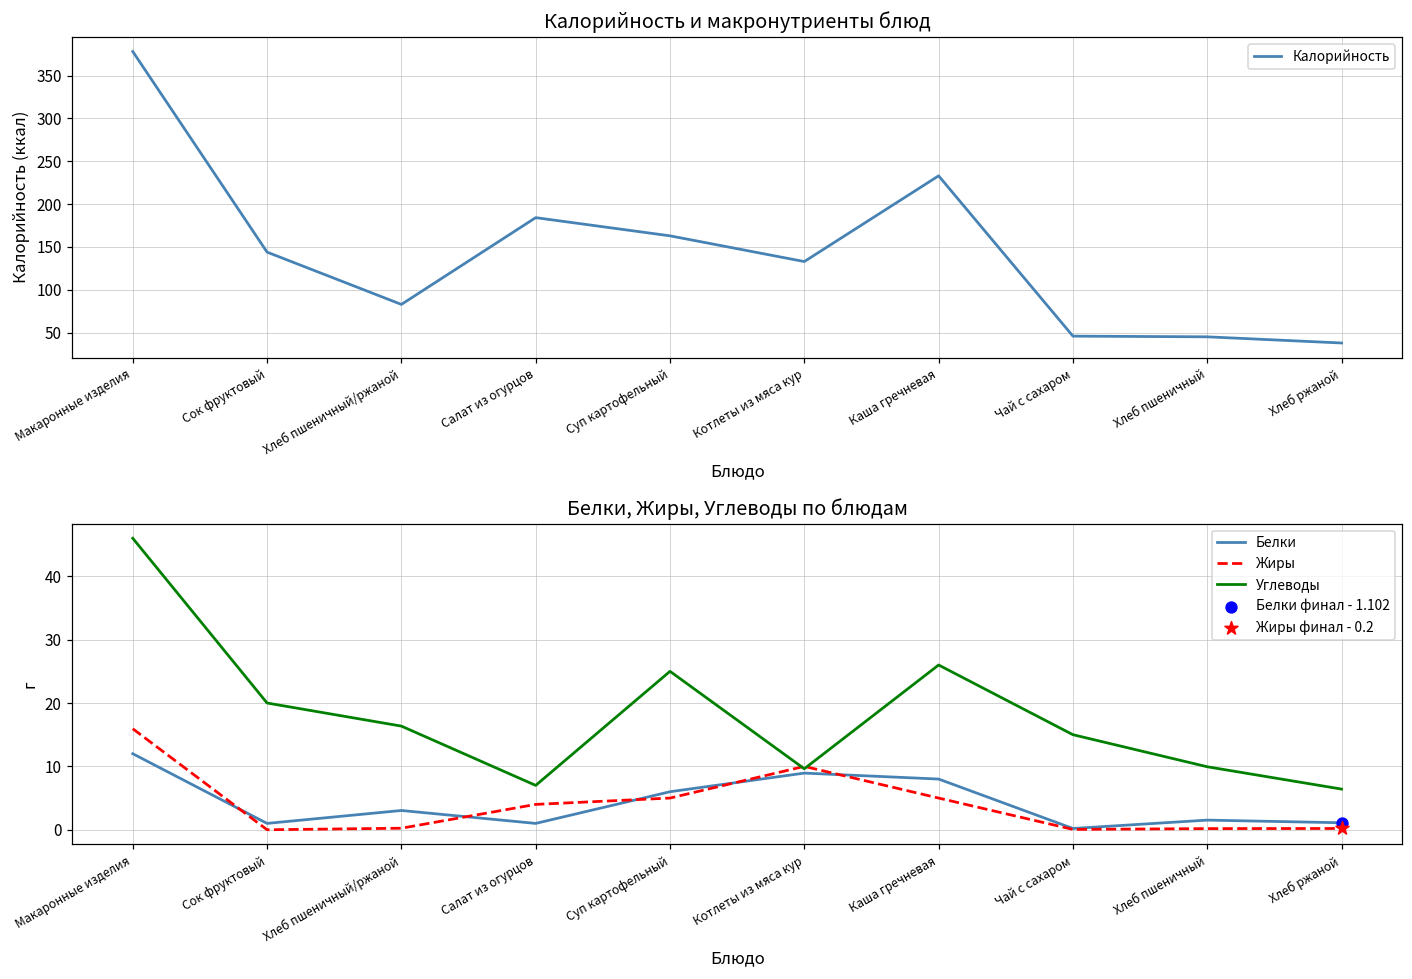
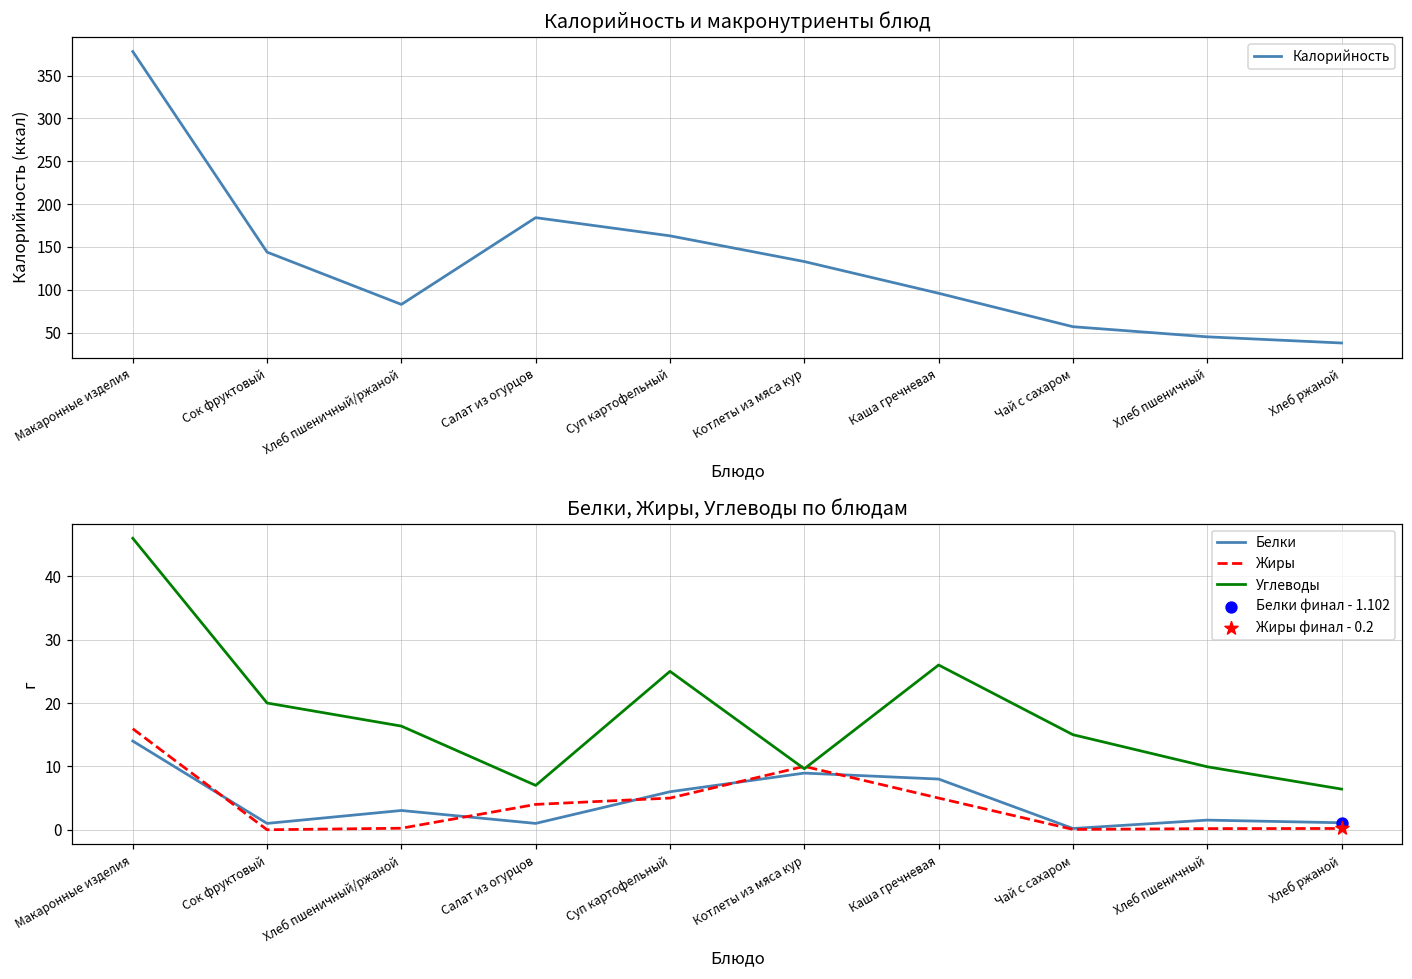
  {
    "Калорийность и макронутриенты блюд": {
      "Макаронные изделия": 380,
      "Сок фруктовый": 140,
      "Хлеб пшеничный/ржаной": 80,
      "Салат из огурцов": 180,
      "Суп картофельный": 160,
      "Котлеты из мяса кур": 130,
-     "Каша гречневая": 230,
-     "Чай с сахаром": 50,
+     "Каша гречневая": 100,
+     "Чай с сахаром": 60,
      "Хлеб пшеничный": 50,
      "Хлеб ржаной": 40
    },
    "Белки, Жиры, Углеводы по блюдам": {
      "Белки": {
-       "Макаронные изделия": 12,
+       "Макаронные изделия": 14,
        "Сок фруктовый": 1,
        "Хлеб пшеничный/ржаной": 3,
        "Салат из огурцов": 1,
        "Суп картофельный": 6,
        "Котлеты из мяса кур": 9,
        "Каша гречневая": 8,
        "Хлеб пшеничный": 2
      },
      "Углеводы": {
        "Макаронные изделия": 46,
        "Сок фруктовый": 20,
        "Хлеб пшеничный/ржаной": 16,
        "Салат из огурцов": 7,
        "Суп картофельный": 25,
        "Каша гречневая": 26,
        "Чай с сахаром": 15,
        "Хлеб пшеничный": 10,
        "Хлеб ржаной": 6
      }
    }
  }
